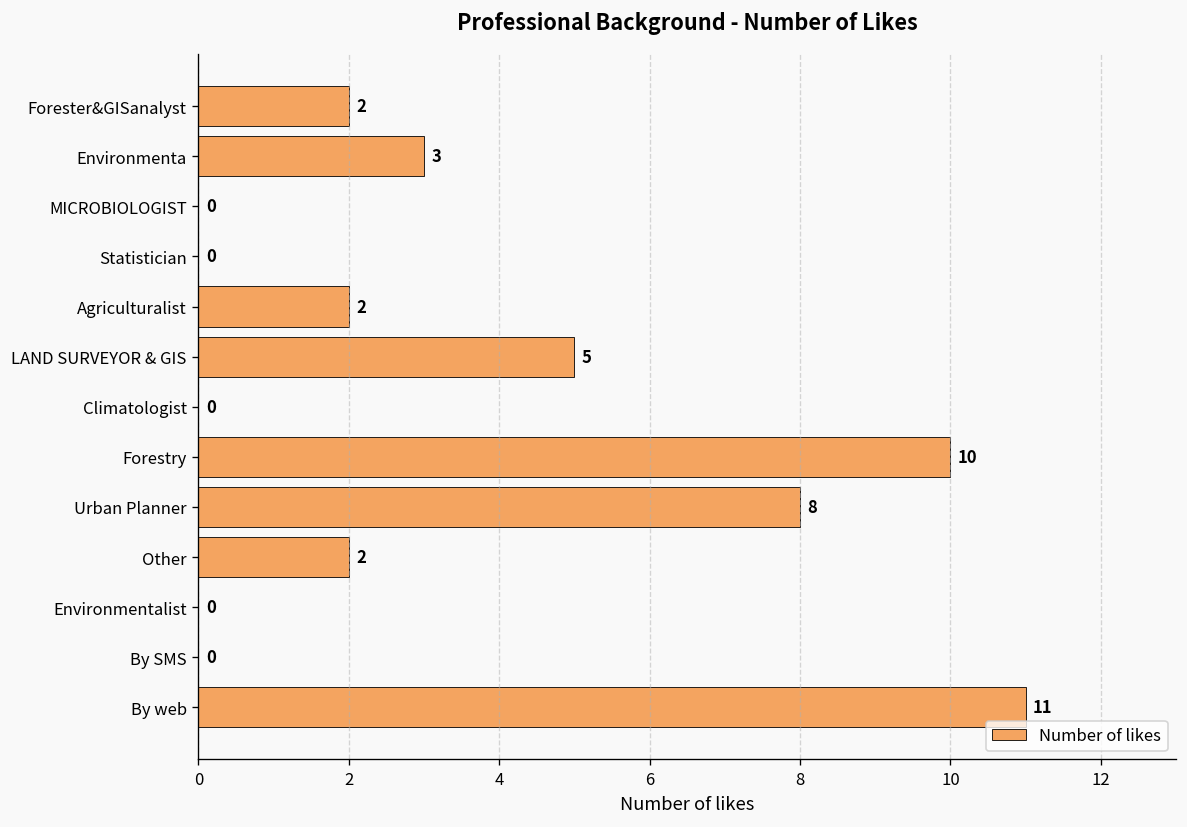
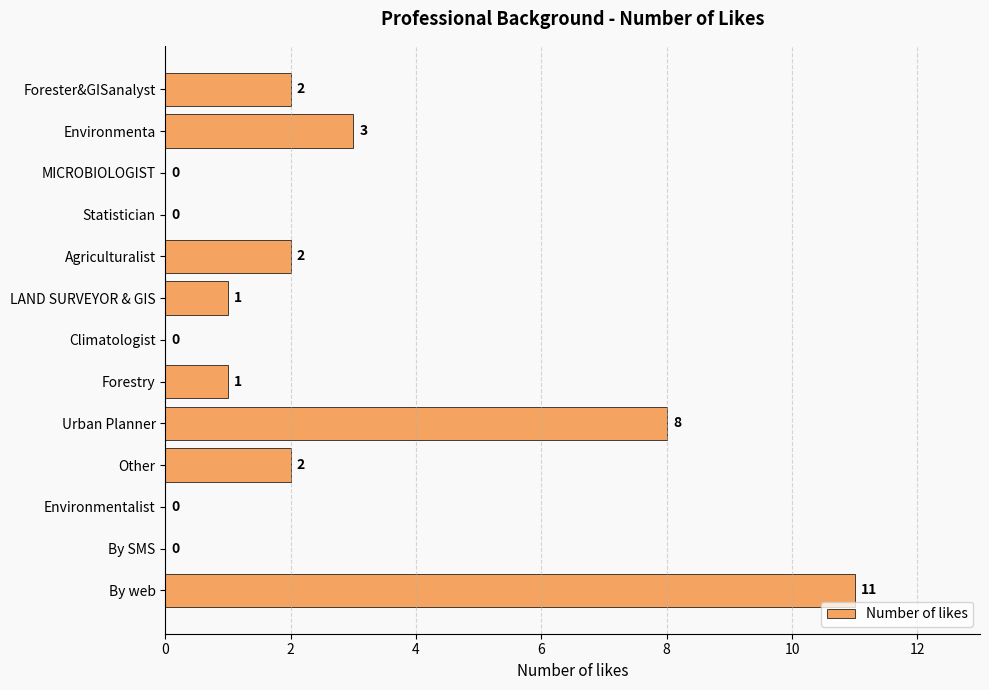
  {
    "Forester&GISanalyst": 2,
    "Environmenta": 3,
    "MICROBIOLOGIST": 0,
    "Statistician": 0,
    "Agriculturalist": 2,
-   "LAND SURVEYOR & GIS": 5,
+   "LAND SURVEYOR & GIS": 1,
    "Climatologist": 0,
-   "Forestry": 10,
+   "Forestry": 1,
    "Urban Planner": 8,
    "Other": 2,
    "Environmentalist": 0,
    "By SMS": 0,
    "By web": 11
  }
